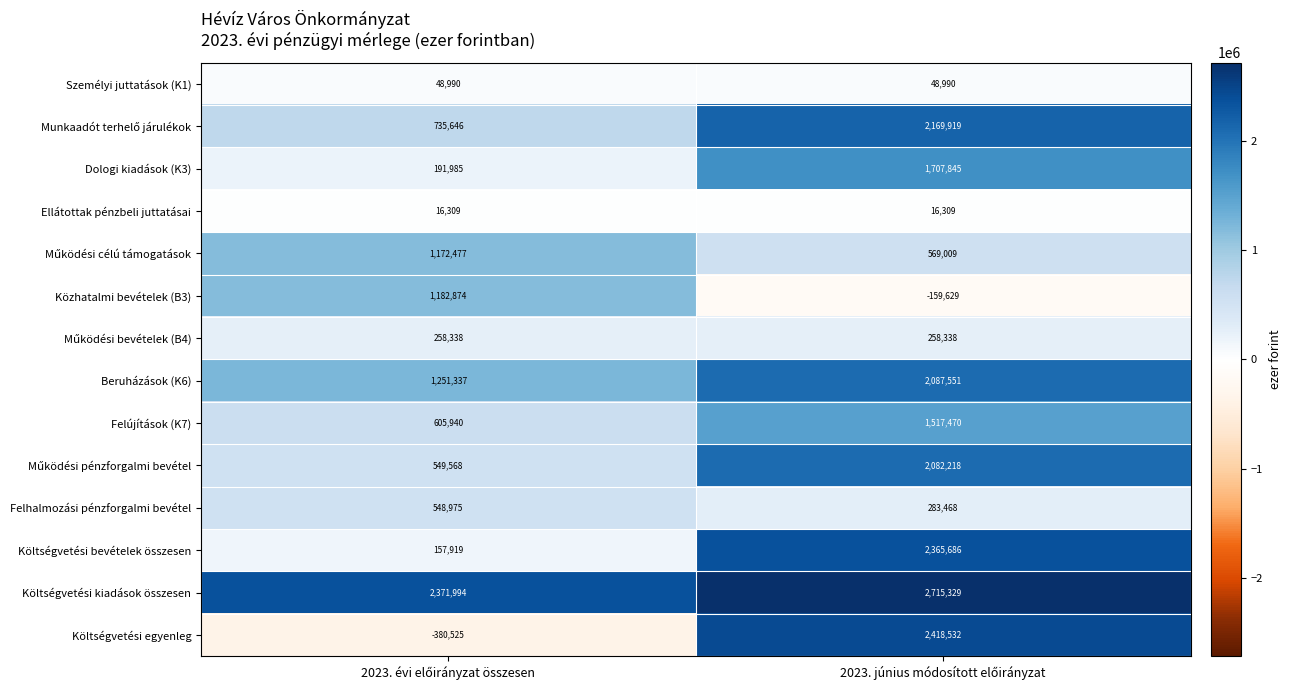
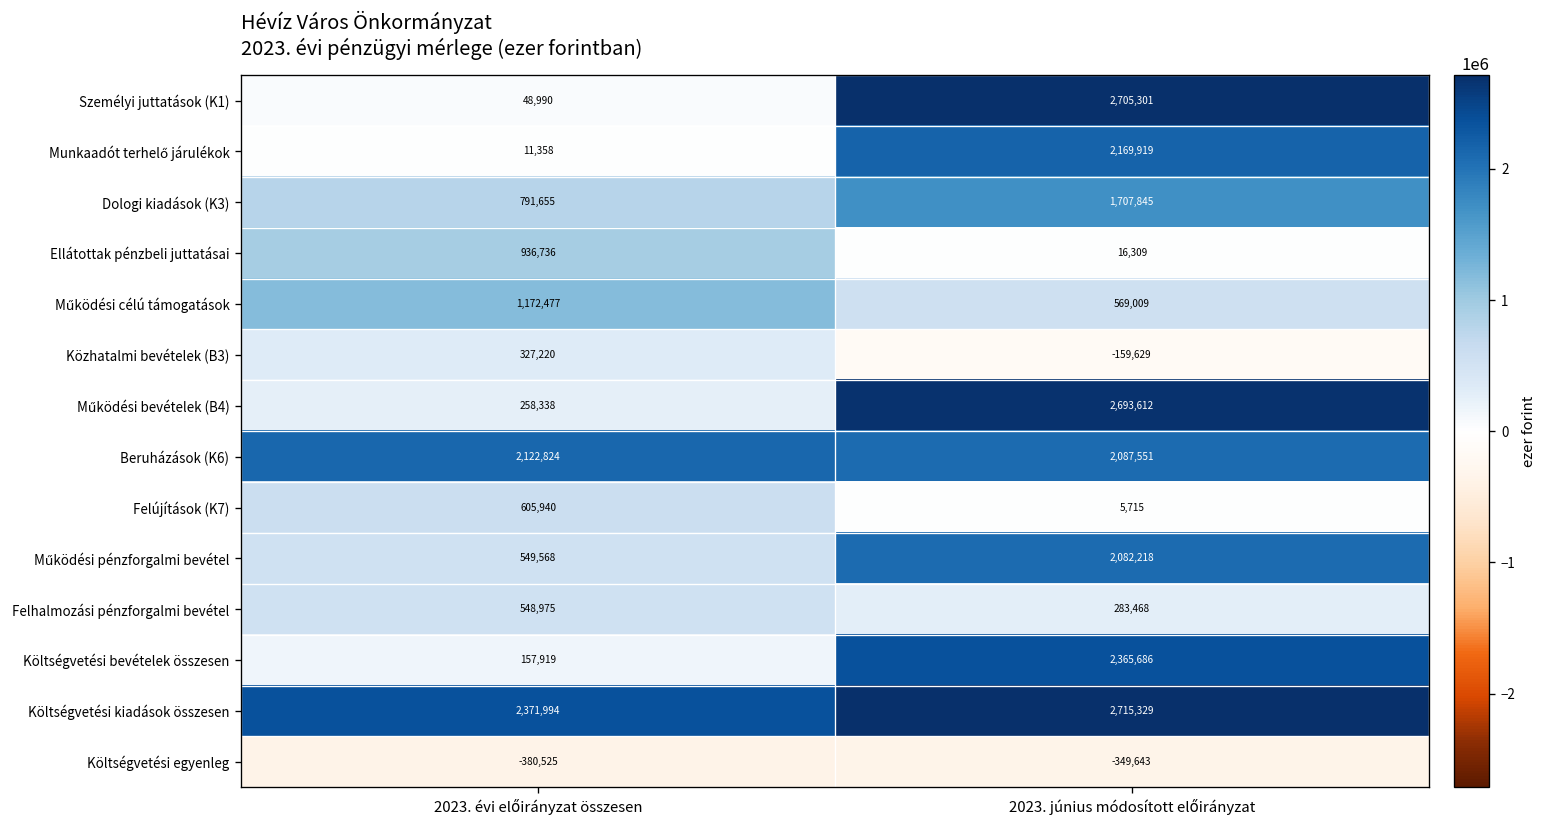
  {
    "Személyi juttatások (K1)": {
      "2023. évi előirányzat összesen": "48,990",
-     "2023. június módosított előirányzat": "48,990"
+     "2023. június módosított előirányzat": "2,705,301"
    },
    "Munkaadót terhelő járulékok": {
-     "2023. évi előirányzat összesen": "735,646",
+     "2023. évi előirányzat összesen": "11,358",
      "2023. június módosított előirányzat": "2,169,919"
    },
    "Dologi kiadások (K3)": {
-     "2023. évi előirányzat összesen": "191,985",
+     "2023. évi előirányzat összesen": "791,655",
      "2023. június módosított előirányzat": "1,707,845"
    },
    "Ellátottak pénzbeli juttatásai": {
-     "2023. évi előirányzat összesen": "16,309",
+     "2023. évi előirányzat összesen": "936,736",
      "2023. június módosított előirányzat": "16,309"
    },
    "Működési célú támogatások": {
      "2023. évi előirányzat összesen": "1,172,477",
      "2023. június módosított előirányzat": "569,009"
    },
    "Közhatalmi bevételek (B3)": {
-     "2023. évi előirányzat összesen": "1,182,874",
+     "2023. évi előirányzat összesen": "327,220",
      "2023. június módosított előirányzat": "-159,629"
    },
    "Működési bevételek (B4)": {
      "2023. évi előirányzat összesen": "258,338",
-     "2023. június módosított előirányzat": "258,338"
+     "2023. június módosított előirányzat": "2,693,612"
    },
    "Beruházások (K6)": {
-     "2023. évi előirányzat összesen": "1,251,337",
+     "2023. évi előirányzat összesen": "2,122,824",
      "2023. június módosított előirányzat": "2,087,551"
    },
    "Felújítások (K7)": {
      "2023. évi előirányzat összesen": "605,940",
-     "2023. június módosított előirányzat": "1,517,470"
+     "2023. június módosított előirányzat": "5,715"
    },
    "Működési pénzforgalmi bevétel": {
      "2023. évi előirányzat összesen": "549,568",
      "2023. június módosított előirányzat": "2,082,218"
    },
    "Felhalmozási pénzforgalmi bevétel": {
      "2023. évi előirányzat összesen": "548,975",
      "2023. június módosított előirányzat": "283,468"
    },
    "Költségvetési bevételek összesen": {
      "2023. évi előirányzat összesen": "157,919",
      "2023. június módosított előirányzat": "2,365,686"
    },
    "Költségvetési kiadások összesen": {
      "2023. évi előirányzat összesen": "2,371,994",
      "2023. június módosított előirányzat": "2,715,329"
    },
    "Költségvetési egyenleg": {
      "2023. évi előirányzat összesen": "-380,525",
-     "2023. június módosított előirányzat": "2,418,532"
+     "2023. június módosított előirányzat": "-349,643"
    }
  }
